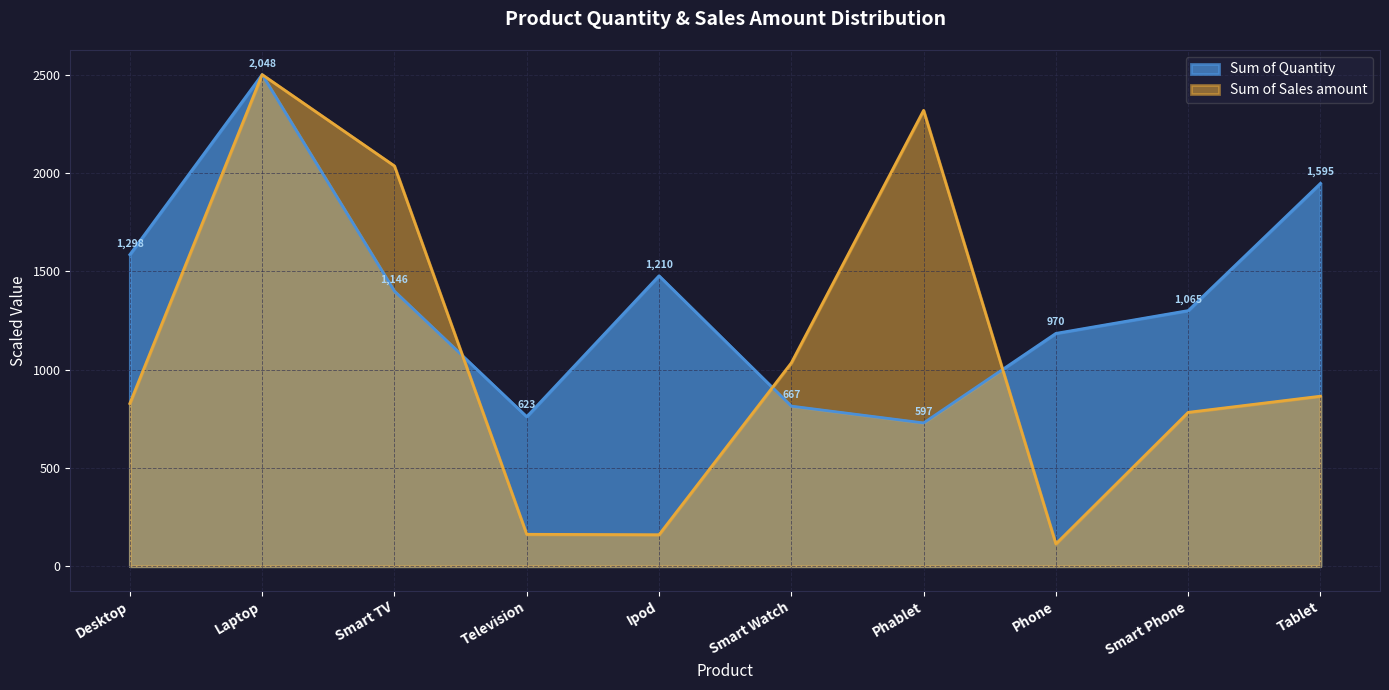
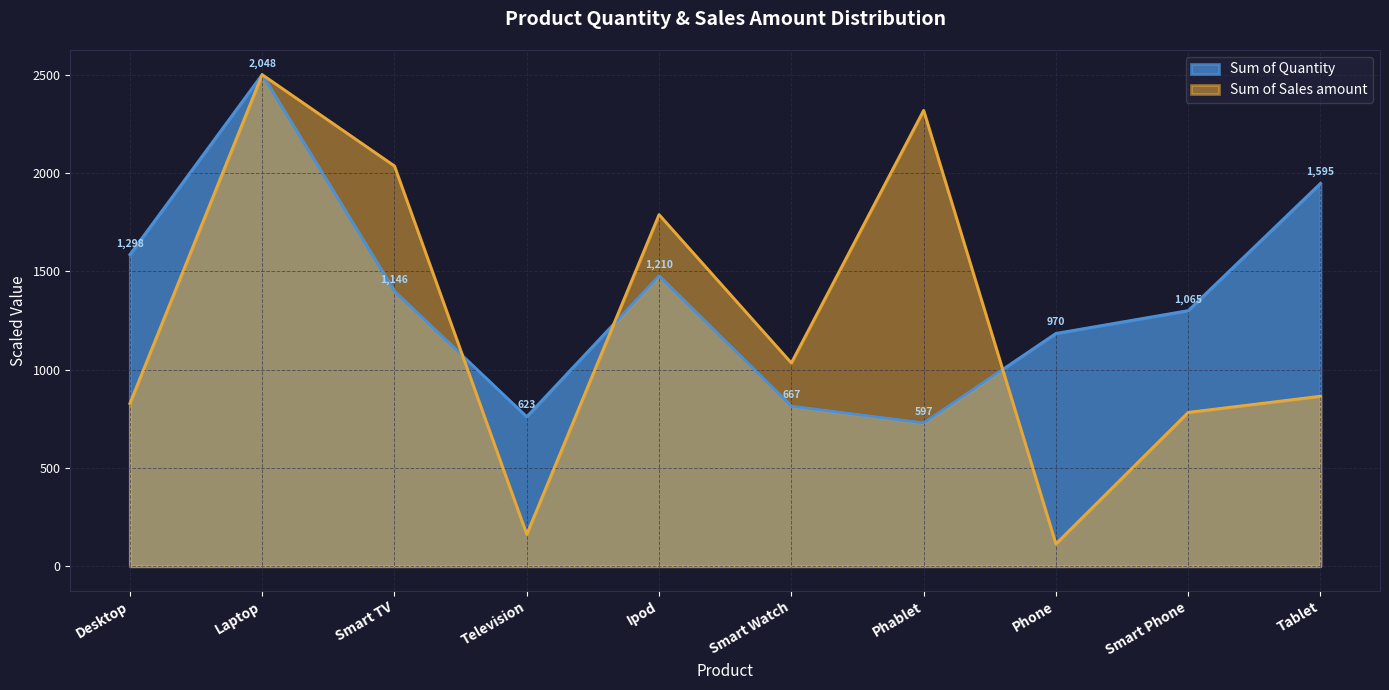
  {
    "Sum of Sales amount": {
      "Desktop": 830,
      "Smart TV": 2040,
      "Television": 160,
-     "Ipod": 160,
+     "Ipod": 1790,
      "Smart Watch": 1030,
      "Phablet": 2320,
      "Phone": 110,
      "Smart Phone": 780,
      "Tablet": 860
    }
  }
